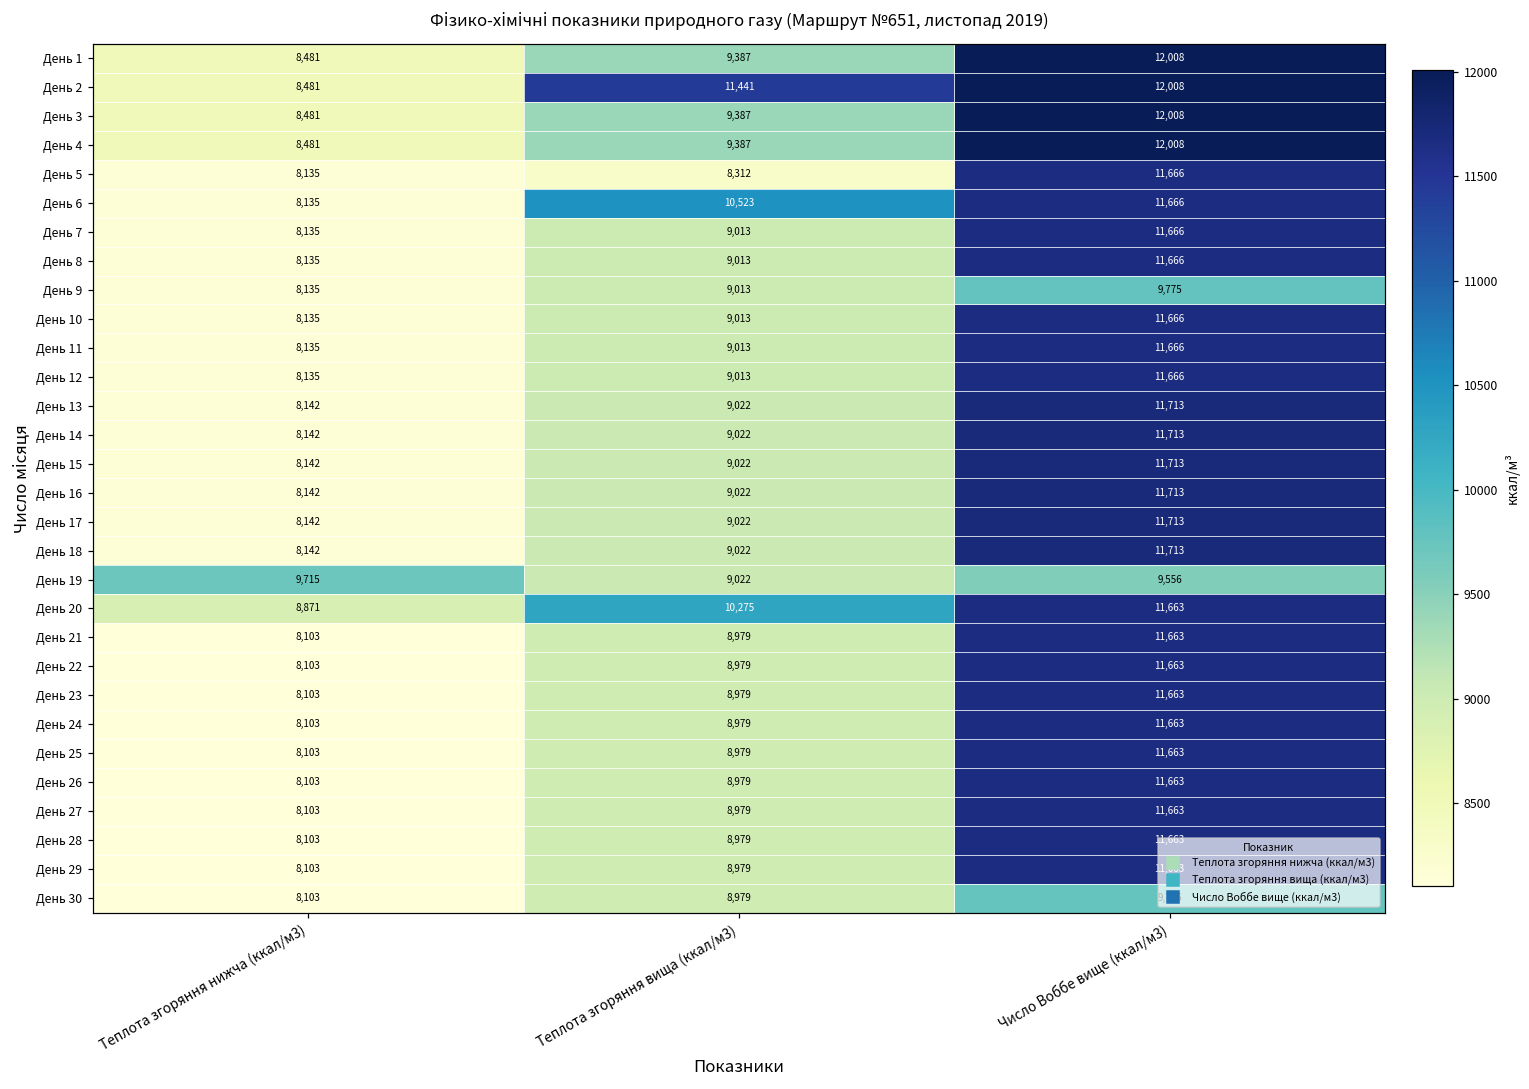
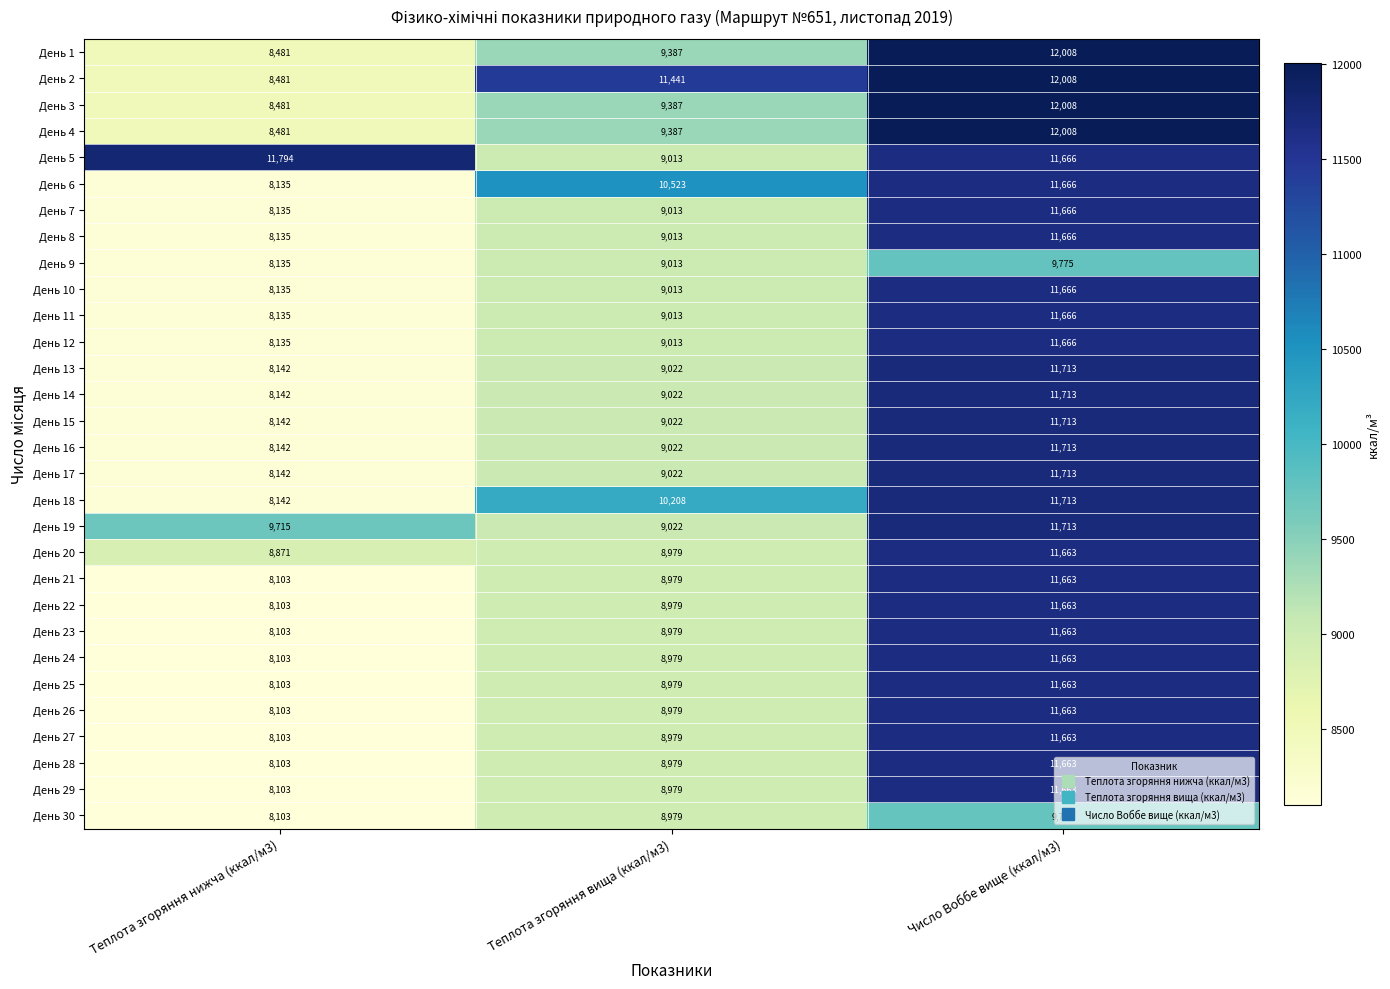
  {
    "День 1": {
      "Теплота згоряння нижча (ккал/м3)": "8,481",
      "Теплота згоряння вища (ккал/м3)": "9,387",
      "Число Воббе вище (ккал/м3)": "12,008"
    },
    "День 2": {
      "Теплота згоряння нижча (ккал/м3)": "8,481",
      "Теплота згоряння вища (ккал/м3)": "11,441",
      "Число Воббе вище (ккал/м3)": "12,008"
    },
    "День 3": {
      "Теплота згоряння нижча (ккал/м3)": "8,481",
      "Теплота згоряння вища (ккал/м3)": "9,387",
      "Число Воббе вище (ккал/м3)": "12,008"
    },
    "День 4": {
      "Теплота згоряння нижча (ккал/м3)": "8,481",
      "Теплота згоряння вища (ккал/м3)": "9,387",
      "Число Воббе вище (ккал/м3)": "12,008"
    },
    "День 5": {
-     "Теплота згоряння нижча (ккал/м3)": "8,135",
-     "Теплота згоряння вища (ккал/м3)": "8,312",
+     "Теплота згоряння нижча (ккал/м3)": "11,794",
+     "Теплота згоряння вища (ккал/м3)": "9,013",
      "Число Воббе вище (ккал/м3)": "11,666"
    },
    "День 6": {
      "Теплота згоряння нижча (ккал/м3)": "8,135",
      "Теплота згоряння вища (ккал/м3)": "10,523",
      "Число Воббе вище (ккал/м3)": "11,666"
    },
    "День 7": {
      "Теплота згоряння нижча (ккал/м3)": "8,135",
      "Теплота згоряння вища (ккал/м3)": "9,013",
      "Число Воббе вище (ккал/м3)": "11,666"
    },
    "День 8": {
      "Теплота згоряння нижча (ккал/м3)": "8,135",
      "Теплота згоряння вища (ккал/м3)": "9,013",
      "Число Воббе вище (ккал/м3)": "11,666"
    },
    "День 9": {
      "Теплота згоряння нижча (ккал/м3)": "8,135",
      "Теплота згоряння вища (ккал/м3)": "9,013",
      "Число Воббе вище (ккал/м3)": "9,775"
    },
    "День 10": {
      "Теплота згоряння нижча (ккал/м3)": "8,135",
      "Теплота згоряння вища (ккал/м3)": "9,013",
      "Число Воббе вище (ккал/м3)": "11,666"
    },
    "День 11": {
      "Теплота згоряння нижча (ккал/м3)": "8,135",
      "Теплота згоряння вища (ккал/м3)": "9,013",
      "Число Воббе вище (ккал/м3)": "11,666"
    },
    "День 12": {
      "Теплота згоряння нижча (ккал/м3)": "8,135",
      "Теплота згоряння вища (ккал/м3)": "9,013",
      "Число Воббе вище (ккал/м3)": "11,666"
    },
    "День 13": {
      "Теплота згоряння нижча (ккал/м3)": "8,142",
      "Теплота згоряння вища (ккал/м3)": "9,022",
      "Число Воббе вище (ккал/м3)": "11,713"
    },
    "День 14": {
      "Теплота згоряння нижча (ккал/м3)": "8,142",
      "Теплота згоряння вища (ккал/м3)": "9,022",
      "Число Воббе вище (ккал/м3)": "11,713"
    },
    "День 15": {
      "Теплота згоряння нижча (ккал/м3)": "8,142",
      "Теплота згоряння вища (ккал/м3)": "9,022",
      "Число Воббе вище (ккал/м3)": "11,713"
    },
    "День 16": {
      "Теплота згоряння нижча (ккал/м3)": "8,142",
      "Теплота згоряння вища (ккал/м3)": "9,022",
      "Число Воббе вище (ккал/м3)": "11,713"
    },
    "День 17": {
      "Теплота згоряння нижча (ккал/м3)": "8,142",
      "Теплота згоряння вища (ккал/м3)": "9,022",
      "Число Воббе вище (ккал/м3)": "11,713"
    },
    "День 18": {
      "Теплота згоряння нижча (ккал/м3)": "8,142",
-     "Теплота згоряння вища (ккал/м3)": "9,022",
+     "Теплота згоряння вища (ккал/м3)": "10,208",
      "Число Воббе вище (ккал/м3)": "11,713"
    },
    "День 19": {
      "Теплота згоряння нижча (ккал/м3)": "9,715",
      "Теплота згоряння вища (ккал/м3)": "9,022",
-     "Число Воббе вище (ккал/м3)": "9,556"
+     "Число Воббе вище (ккал/м3)": "11,713"
    },
    "День 20": {
      "Теплота згоряння нижча (ккал/м3)": "8,871",
-     "Теплота згоряння вища (ккал/м3)": "10,275",
+     "Теплота згоряння вища (ккал/м3)": "8,979",
      "Число Воббе вище (ккал/м3)": "11,663"
    },
    "День 21": {
      "Теплота згоряння нижча (ккал/м3)": "8,103",
      "Теплота згоряння вища (ккал/м3)": "8,979",
      "Число Воббе вище (ккал/м3)": "11,663"
    },
    "День 22": {
      "Теплота згоряння нижча (ккал/м3)": "8,103",
      "Теплота згоряння вища (ккал/м3)": "8,979",
      "Число Воббе вище (ккал/м3)": "11,663"
    },
    "День 23": {
      "Теплота згоряння нижча (ккал/м3)": "8,103",
      "Теплота згоряння вища (ккал/м3)": "8,979",
      "Число Воббе вище (ккал/м3)": "11,663"
    },
    "День 24": {
      "Теплота згоряння нижча (ккал/м3)": "8,103",
      "Теплота згоряння вища (ккал/м3)": "8,979",
      "Число Воббе вище (ккал/м3)": "11,663"
    },
    "День 25": {
      "Теплота згоряння нижча (ккал/м3)": "8,103",
      "Теплота згоряння вища (ккал/м3)": "8,979",
      "Число Воббе вище (ккал/м3)": "11,663"
    },
    "День 26": {
      "Теплота згоряння нижча (ккал/м3)": "8,103",
      "Теплота згоряння вища (ккал/м3)": "8,979",
      "Число Воббе вище (ккал/м3)": "11,663"
    },
    "День 27": {
      "Теплота згоряння нижча (ккал/м3)": "8,103",
      "Теплота згоряння вища (ккал/м3)": "8,979",
      "Число Воббе вище (ккал/м3)": "11,663"
    },
    "День 28": {
      "Теплота згоряння нижча (ккал/м3)": "8,103",
      "Теплота згоряння вища (ккал/м3)": "8,979"
    },
    "День 29": {
      "Теплота згоряння нижча (ккал/м3)": "8,103",
      "Теплота згоряння вища (ккал/м3)": "8,979"
    },
    "День 30": {
      "Теплота згоряння нижча (ккал/м3)": "8,103",
      "Теплота згоряння вища (ккал/м3)": "8,979"
    }
  }
